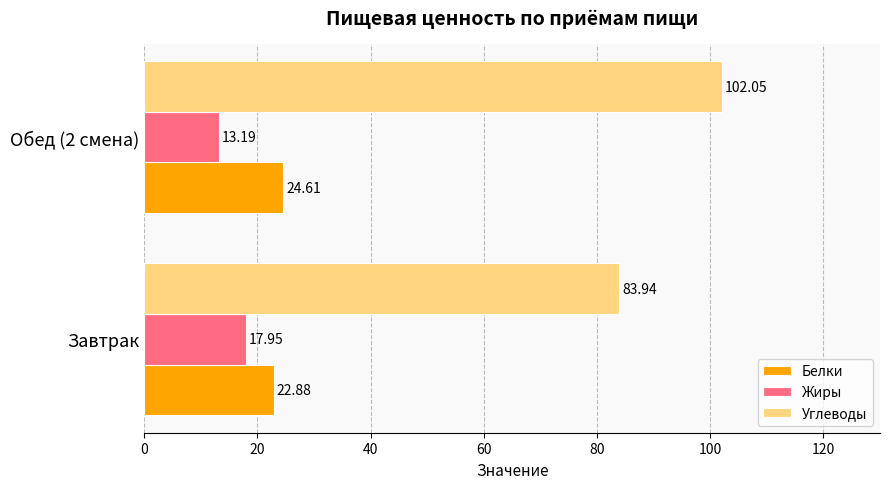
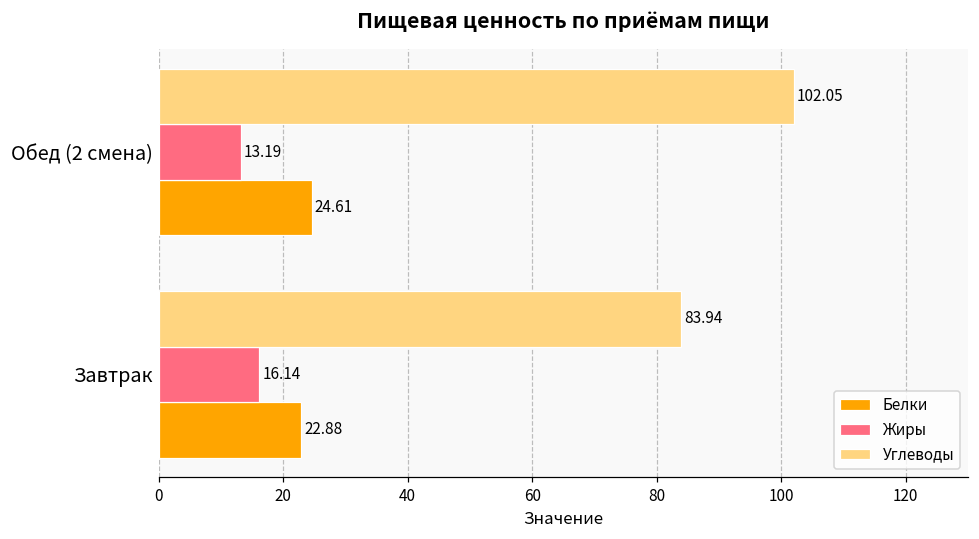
  {
    "Белки": {
      "Обед (2 смена)": 24.61,
      "Завтрак": 22.88
    },
    "Жиры": {
      "Обед (2 смена)": 13.19,
-     "Завтрак": 17.95
+     "Завтрак": 16.14
    },
    "Углеводы": {
      "Обед (2 смена)": 102.05,
      "Завтрак": 83.94
    }
  }
